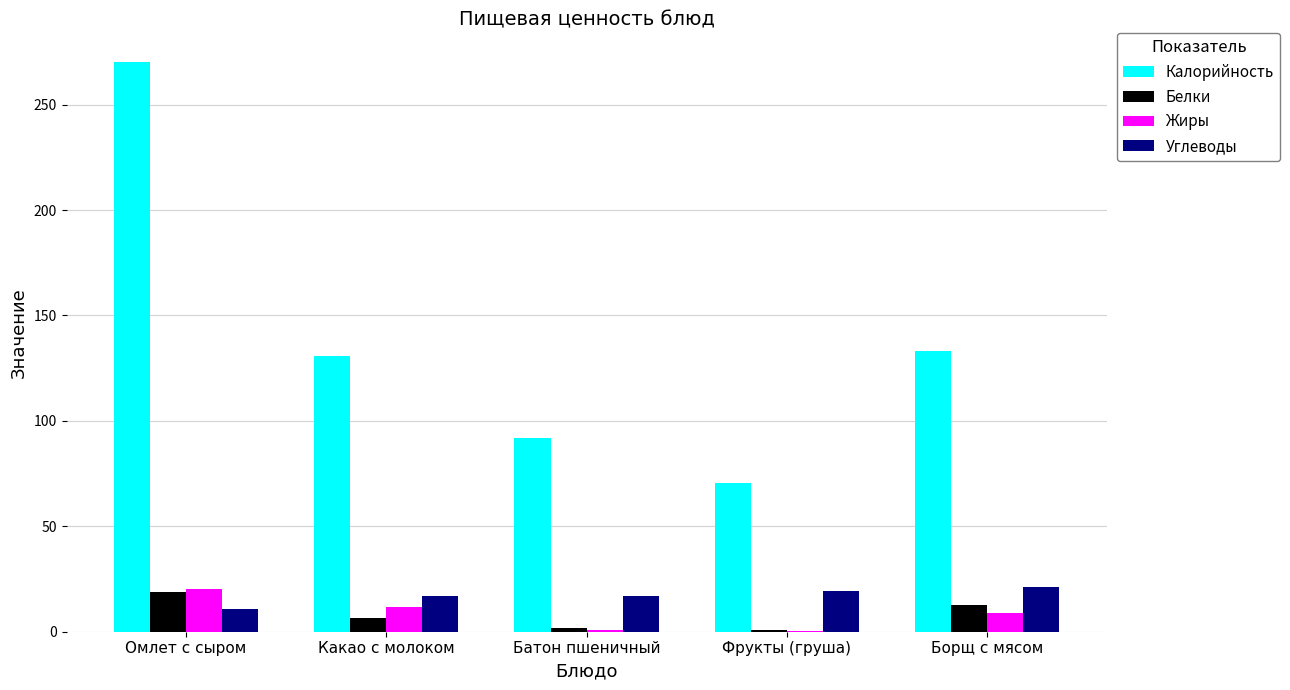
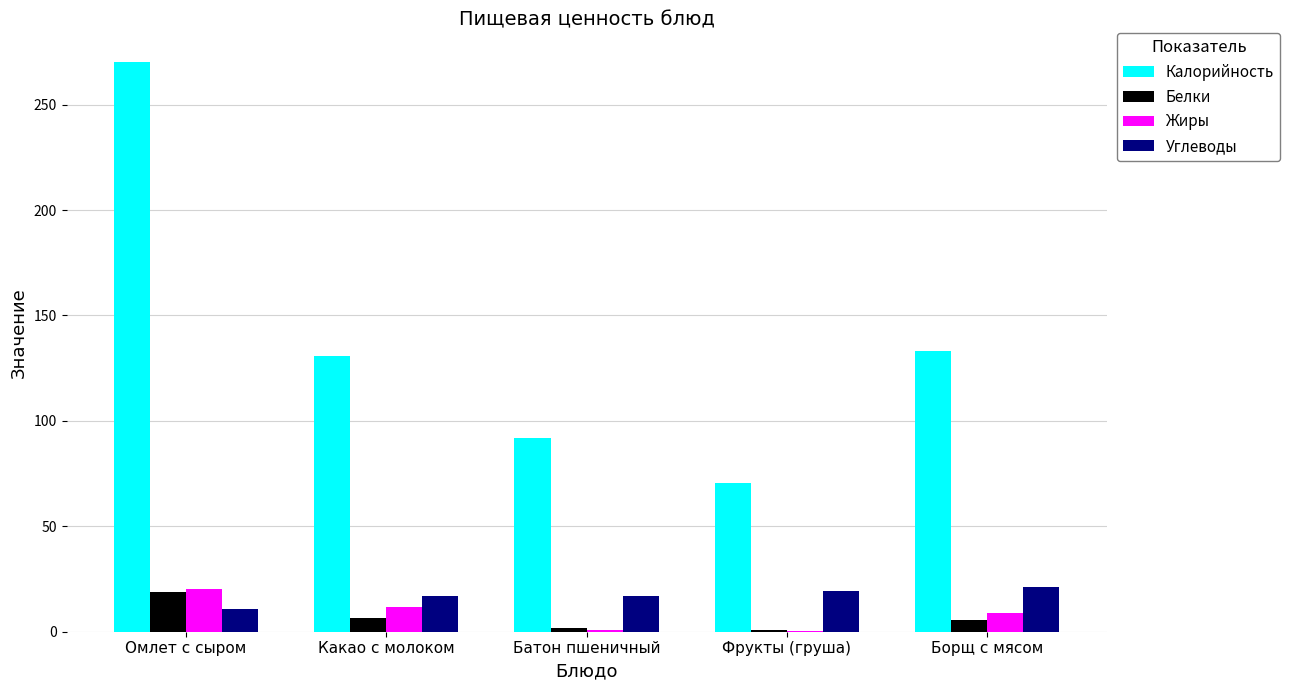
  {
    "Калорийность": {
      "Омлет с сыром": 270,
      "Какао с молоком": 131,
      "Батон пшеничный": 92,
      "Фрукты (груша)": 71,
      "Борщ с мясом": 133
    },
    "Белки": {
      "Омлет с сыром": 19,
      "Какао с молоком": 7,
      "Батон пшеничный": 2,
-     "Борщ с мясом": 13
+     "Борщ с мясом": 6
    },
    "Жиры": {
      "Омлет с сыром": 20,
      "Какао с молоком": 12,
      "Борщ с мясом": 9
    },
    "Углеводы": {
      "Омлет с сыром": 11,
      "Какао с молоком": 17,
      "Батон пшеничный": 17,
      "Фрукты (груша)": 19,
      "Борщ с мясом": 21
    }
  }
